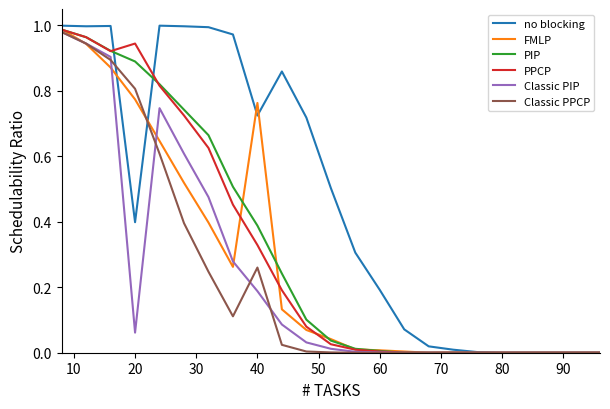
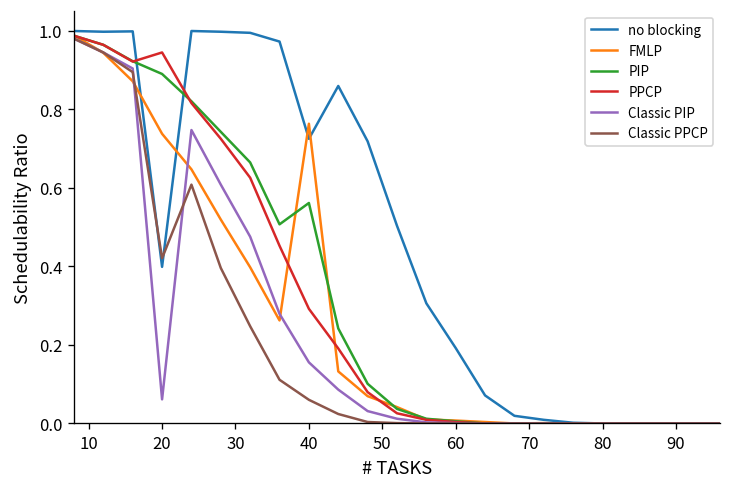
  {
    "no blocking": {
      "20": 0.40,
      "40": 0.72,
      "60": 0.19
    },
    "FMLP": {
-     "20": 0.77,
+     "20": 0.74,
      "40": 0.76
    },
    "PIP": {
      "20": 0.89,
-     "40": 0.39
+     "40": 0.56
    },
    "PPCP": {
      "20": 0.94,
-     "40": 0.33
+     "40": 0.29
    },
    "Classic PIP": {
      "20": 0.06,
-     "40": 0.19
+     "40": 0.16
    },
    "Classic PPCP": {
-     "20": 0.81,
-     "40": 0.26
+     "20": 0.42,
+     "40": 0.06
    }
  }
